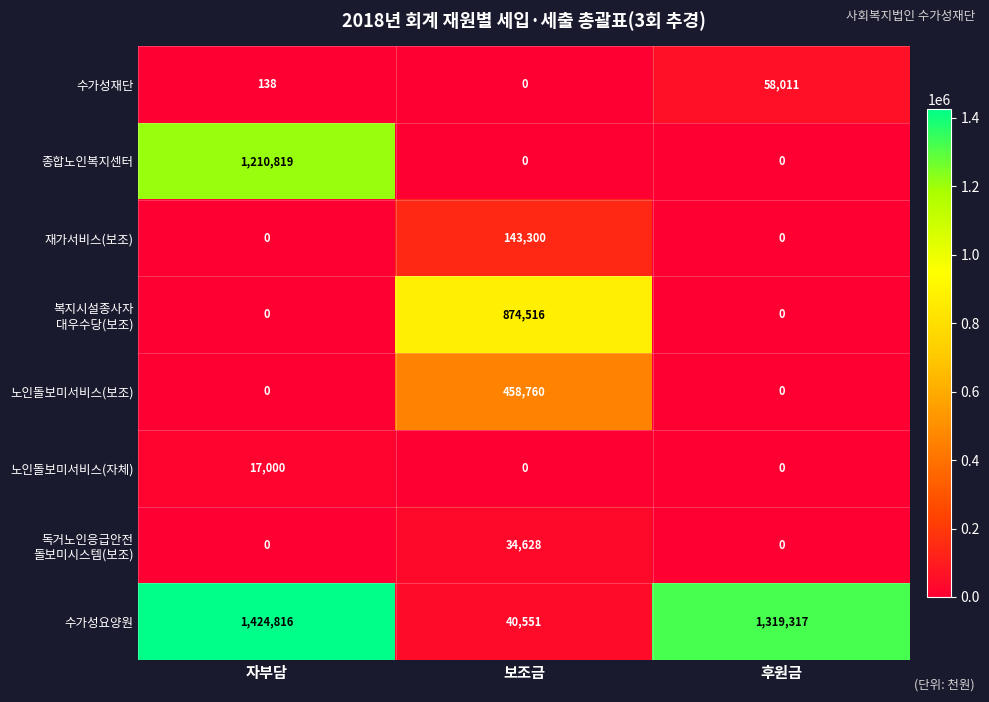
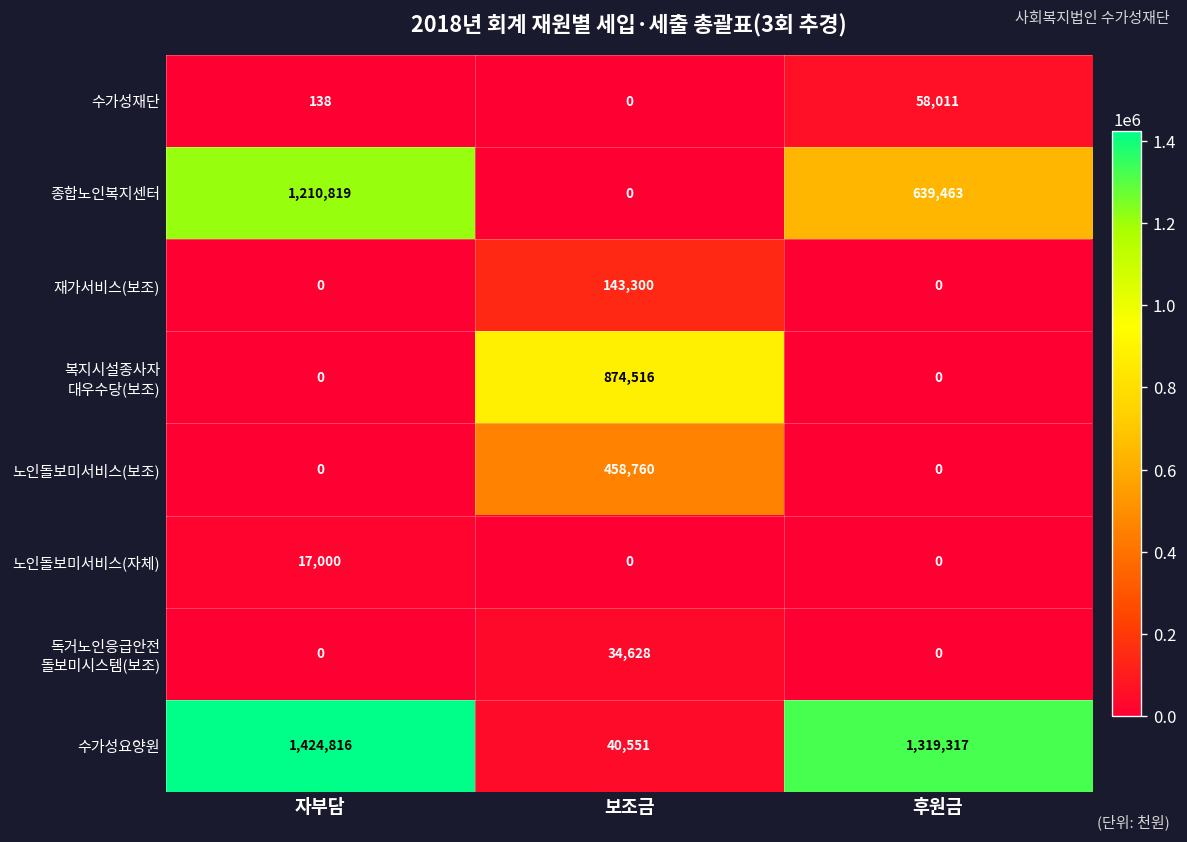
  {
    "수가성재단": {
      "자부담": "138",
      "보조금": "0",
      "후원금": "58,011"
    },
    "종합노인복지센터": {
      "자부담": "1,210,819",
      "보조금": "0",
-     "후원금": "0"
+     "후원금": "639,463"
    },
    "재가서비스(보조)": {
      "자부담": "0",
      "보조금": "143,300",
      "후원금": "0"
    },
    "복지시설종사자 대우수당(보조)": {
      "자부담": "0",
      "보조금": "874,516",
      "후원금": "0"
    },
    "노인돌보미서비스(보조)": {
      "자부담": "0",
      "보조금": "458,760",
      "후원금": "0"
    },
    "노인돌보미서비스(자체)": {
      "자부담": "17,000",
      "보조금": "0",
      "후원금": "0"
    },
    "독거노인응급안전 돌보미시스템(보조)": {
      "자부담": "0",
      "보조금": "34,628",
      "후원금": "0"
    },
    "수가성요양원": {
      "자부담": "1,424,816",
      "보조금": "40,551",
      "후원금": "1,319,317"
    }
  }
